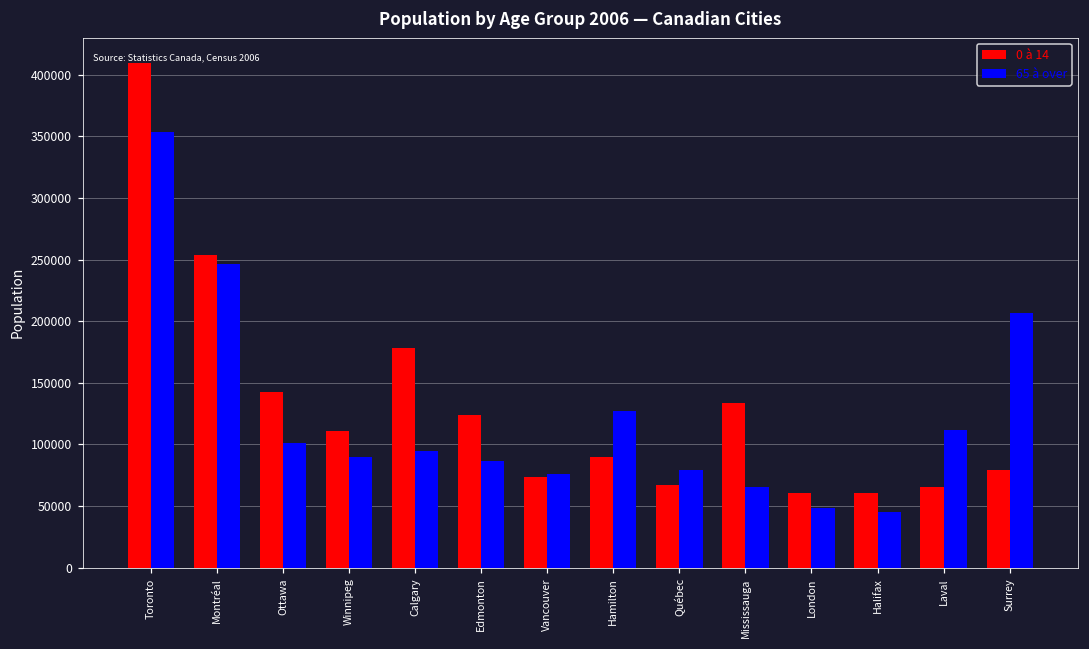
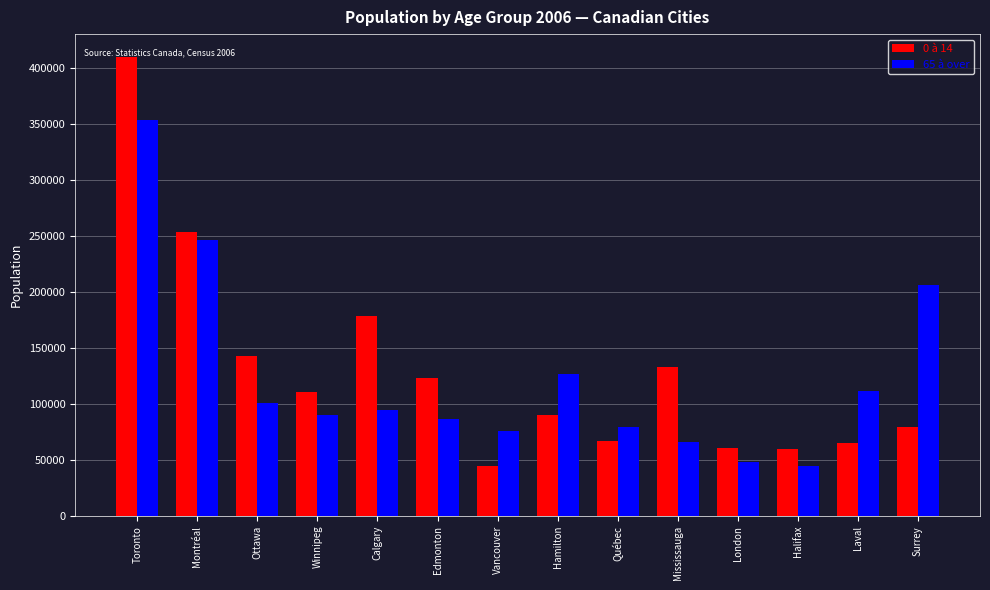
  {
    "0 à 14": {
      "Montréal": 253000,
      "Ottawa": 143000,
      "Winnipeg": 111000,
      "Calgary": 178000,
      "Edmonton": 124000,
-     "Vancouver": 74000,
+     "Vancouver": 45000,
      "Hamilton": 90000,
      "Québec": 67000,
      "Mississauga": 133000,
      "London": 61000,
      "Halifax": 60000,
      "Laval": 66000,
      "Surrey": 80000
    },
    "65 à over": {
      "Toronto": 353000,
      "Montréal": 246000,
      "Ottawa": 101000,
      "Winnipeg": 90000,
      "Calgary": 95000,
      "Edmonton": 87000,
      "Vancouver": 76000,
      "Hamilton": 127000,
      "Québec": 79000,
      "Mississauga": 66000,
      "London": 48000,
      "Halifax": 45000,
      "Laval": 112000,
      "Surrey": 206000
    }
  }
